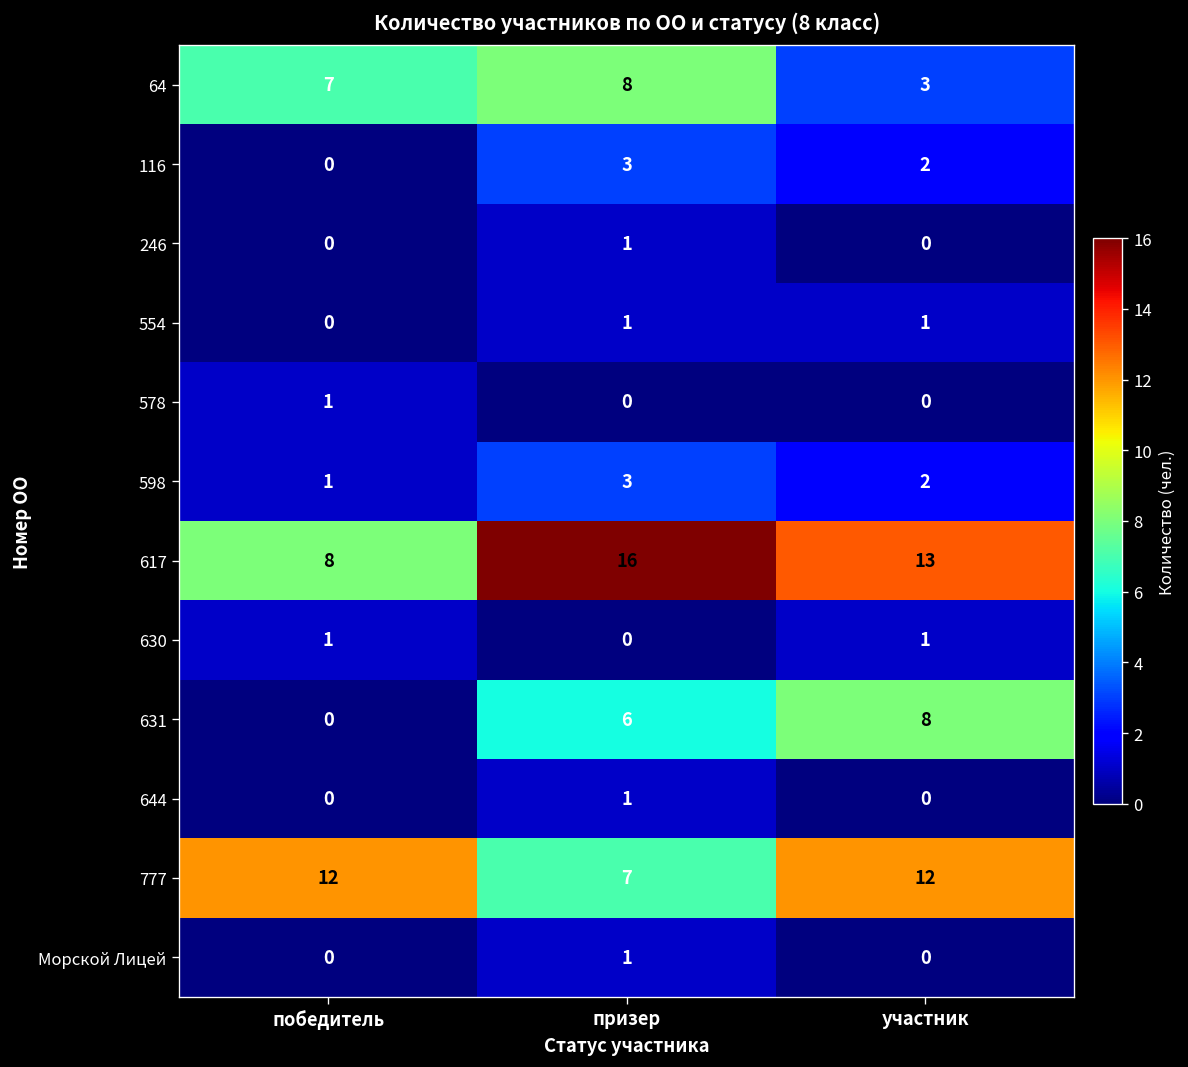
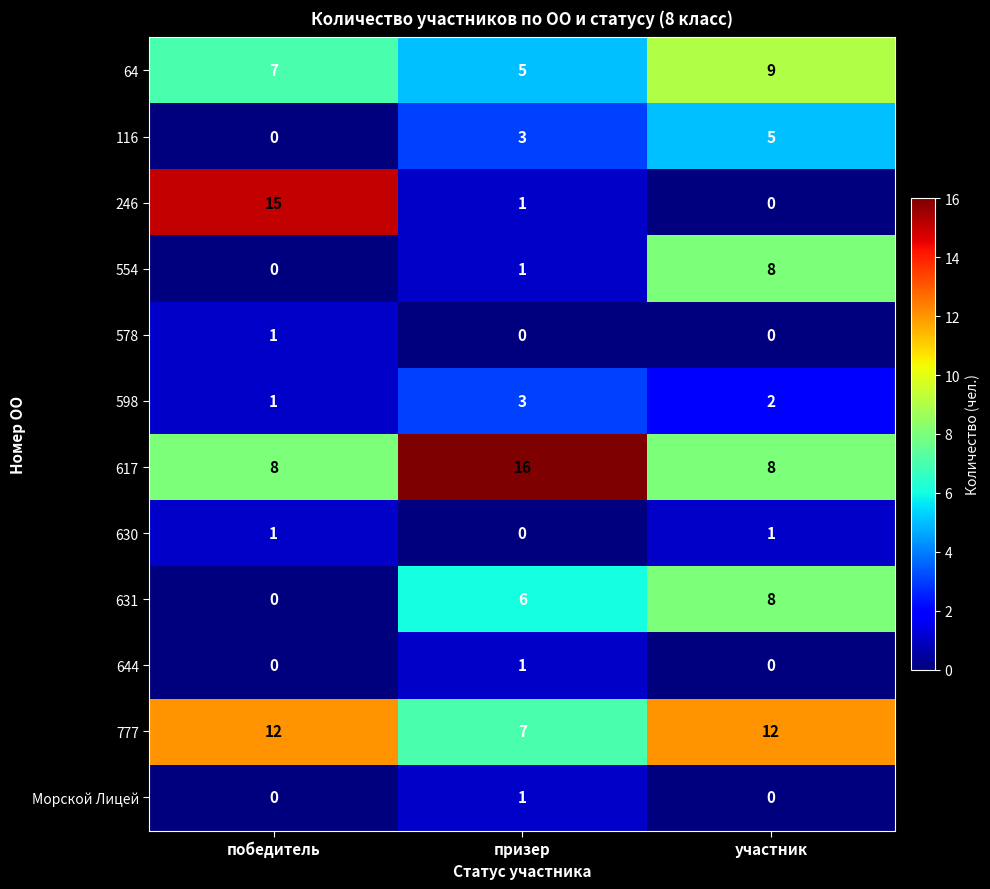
  {
    "64": {
      "победитель": 7,
-     "призер": 8,
-     "участник": 3
+     "призер": 5,
+     "участник": 9
    },
    "116": {
      "победитель": 0,
      "призер": 3,
-     "участник": 2
+     "участник": 5
    },
    "246": {
-     "победитель": 0,
+     "победитель": 15,
      "призер": 1,
      "участник": 0
    },
    "554": {
      "победитель": 0,
      "призер": 1,
-     "участник": 1
+     "участник": 8
    },
    "578": {
      "победитель": 1,
      "призер": 0,
      "участник": 0
    },
    "598": {
      "победитель": 1,
      "призер": 3,
      "участник": 2
    },
    "617": {
      "победитель": 8,
      "призер": 16,
-     "участник": 13
+     "участник": 8
    },
    "630": {
      "победитель": 1,
      "призер": 0,
      "участник": 1
    },
    "631": {
      "победитель": 0,
      "призер": 6,
      "участник": 8
    },
    "644": {
      "победитель": 0,
      "призер": 1,
      "участник": 0
    },
    "777": {
      "победитель": 12,
      "призер": 7,
      "участник": 12
    },
    "Морской Лицей": {
      "победитель": 0,
      "призер": 1,
      "участник": 0
    }
  }
